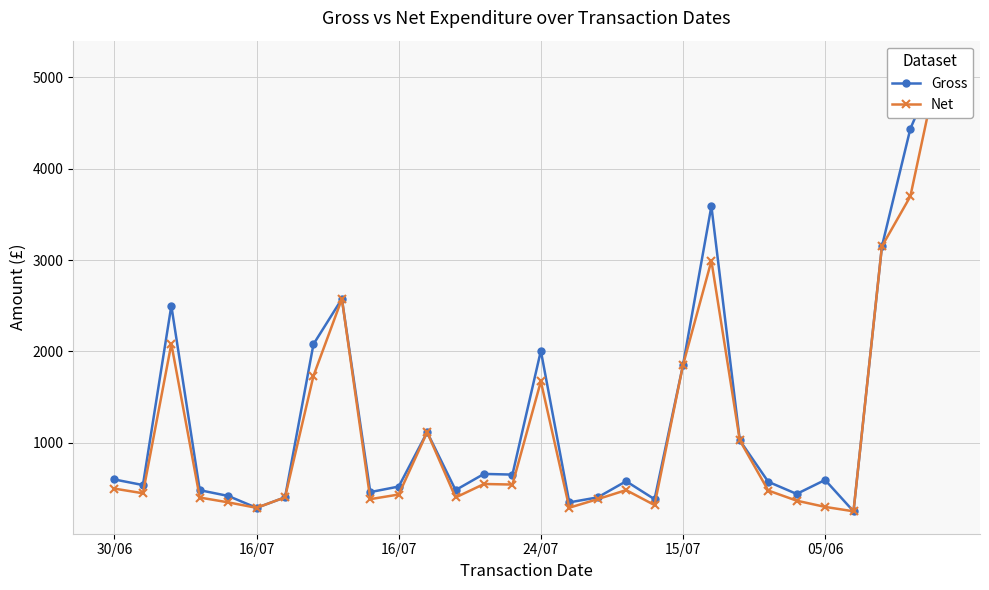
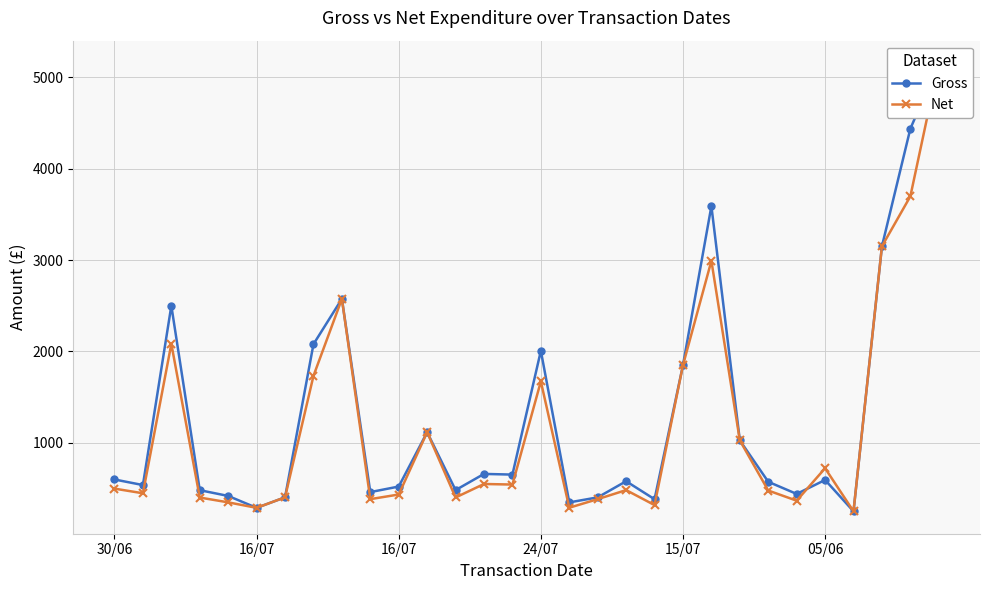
  {
    "Gross": {
      "24/07": 2000,
      "05/06": 600
    },
    "Net": {
      "24/07": 1700,
-     "05/06": 300
+     "05/06": 700
    }
  }
